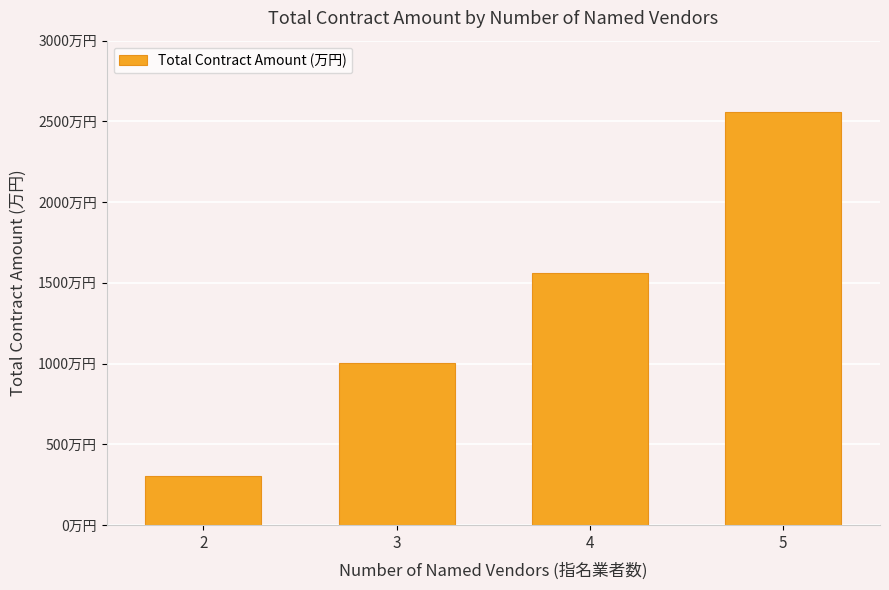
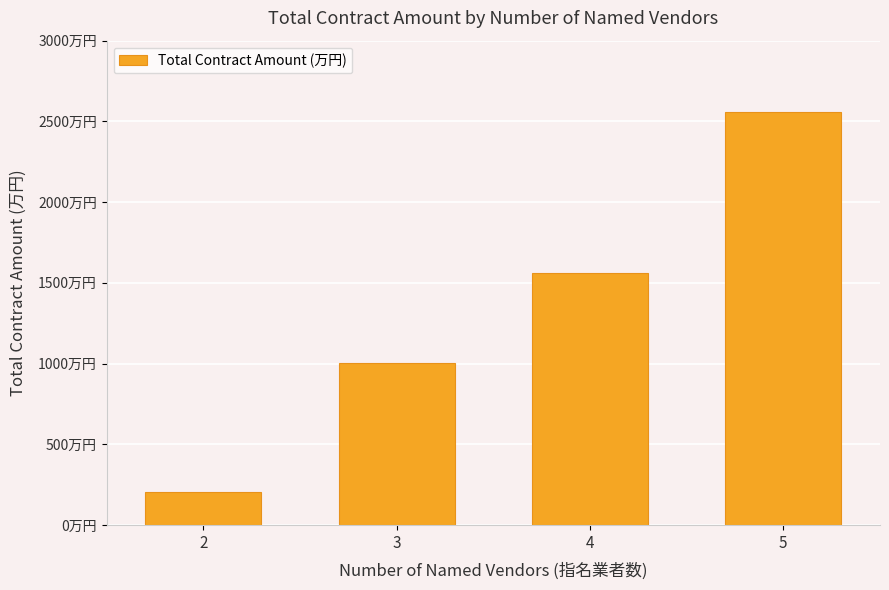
  {
-   "2": "300万円",
+   "2": "200万円",
    "3": "1010万円",
    "4": "1560万円",
    "5": "2560万円"
  }
